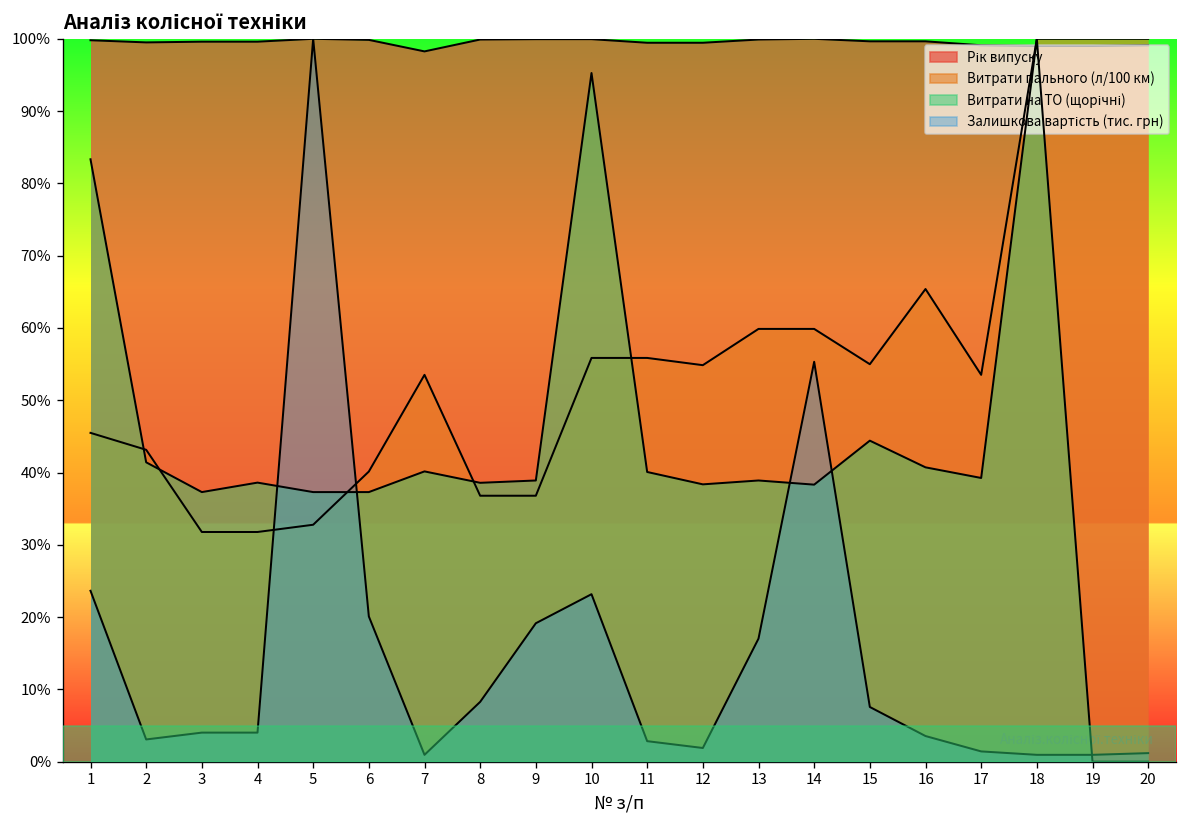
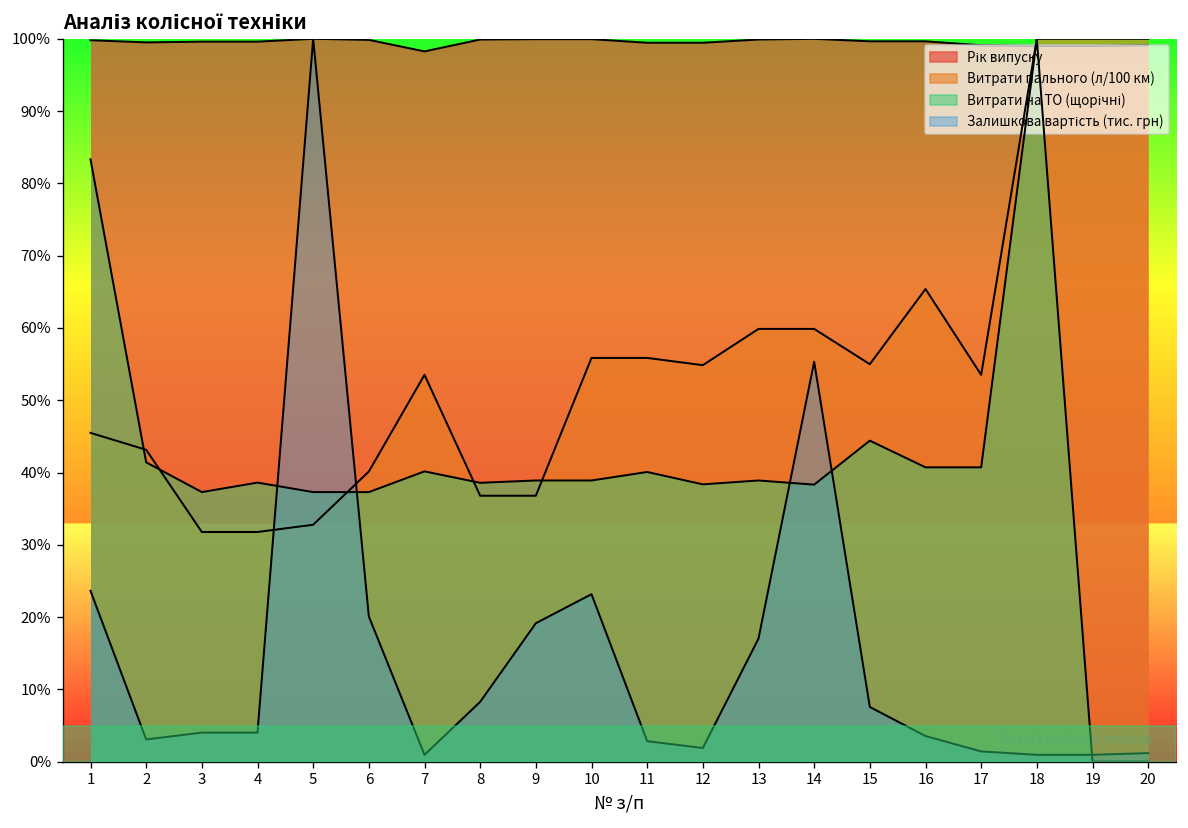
  {
    "Витрати на ТО (щорічні)": {
      "1": "83%",
      "2": "41%",
      "3": "37%",
      "4": "39%",
      "5": "37%",
      "6": "37%",
      "7": "40%",
      "8": "39%",
      "9": "39%",
-     "10": "95%",
+     "10": "39%",
      "11": "40%",
      "12": "38%",
      "13": "39%",
      "14": "38%",
      "15": "44%",
      "16": "41%",
-     "17": "39%"
+     "17": "41%"
    },
    "Залишкова вартість (тис. грн)": {
      "1": "24%",
      "6": "20%",
      "8": "8%",
      "9": "19%",
      "10": "23%",
      "13": "17%",
      "14": "55%",
      "15": "8%"
    }
  }
